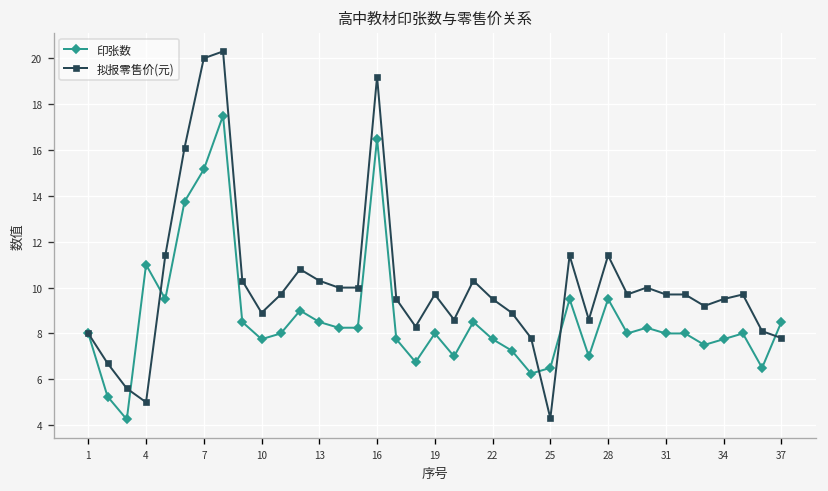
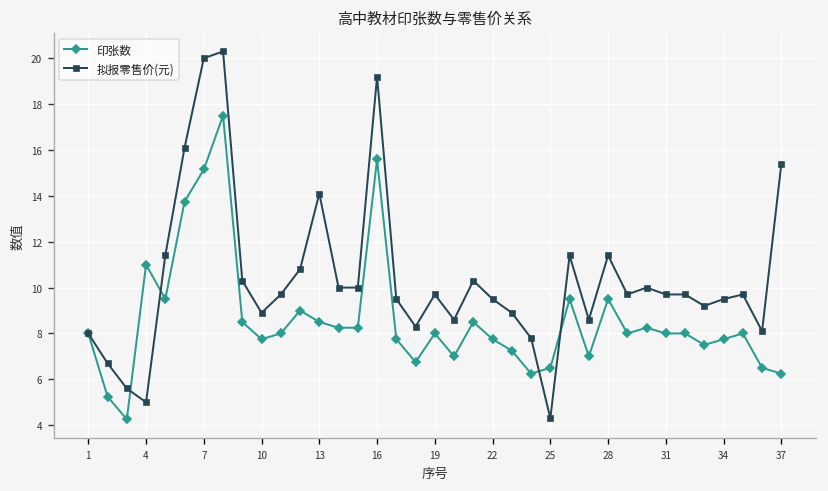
  {
    "印张数": {
      "4": 11.0,
      "7": 15.2,
      "10": 7.8,
      "13": 8.5,
-     "16": 16.5,
+     "16": 15.6,
      "19": 8.0,
      "22": 7.8,
      "25": 6.5,
      "28": 9.5,
      "31": 8.0,
      "34": 7.8,
-     "37": 8.5
+     "37": 6.3
    },
    "拟报零售价(元)": {
      "4": 5.0,
      "7": 20.0,
      "10": 8.9,
-     "13": 10.3,
+     "13": 14.1,
      "16": 19.2,
      "19": 9.7,
      "22": 9.5,
      "25": 4.3,
      "28": 11.4,
      "31": 9.7,
      "34": 9.5,
-     "37": 7.8
+     "37": 15.4
    }
  }
